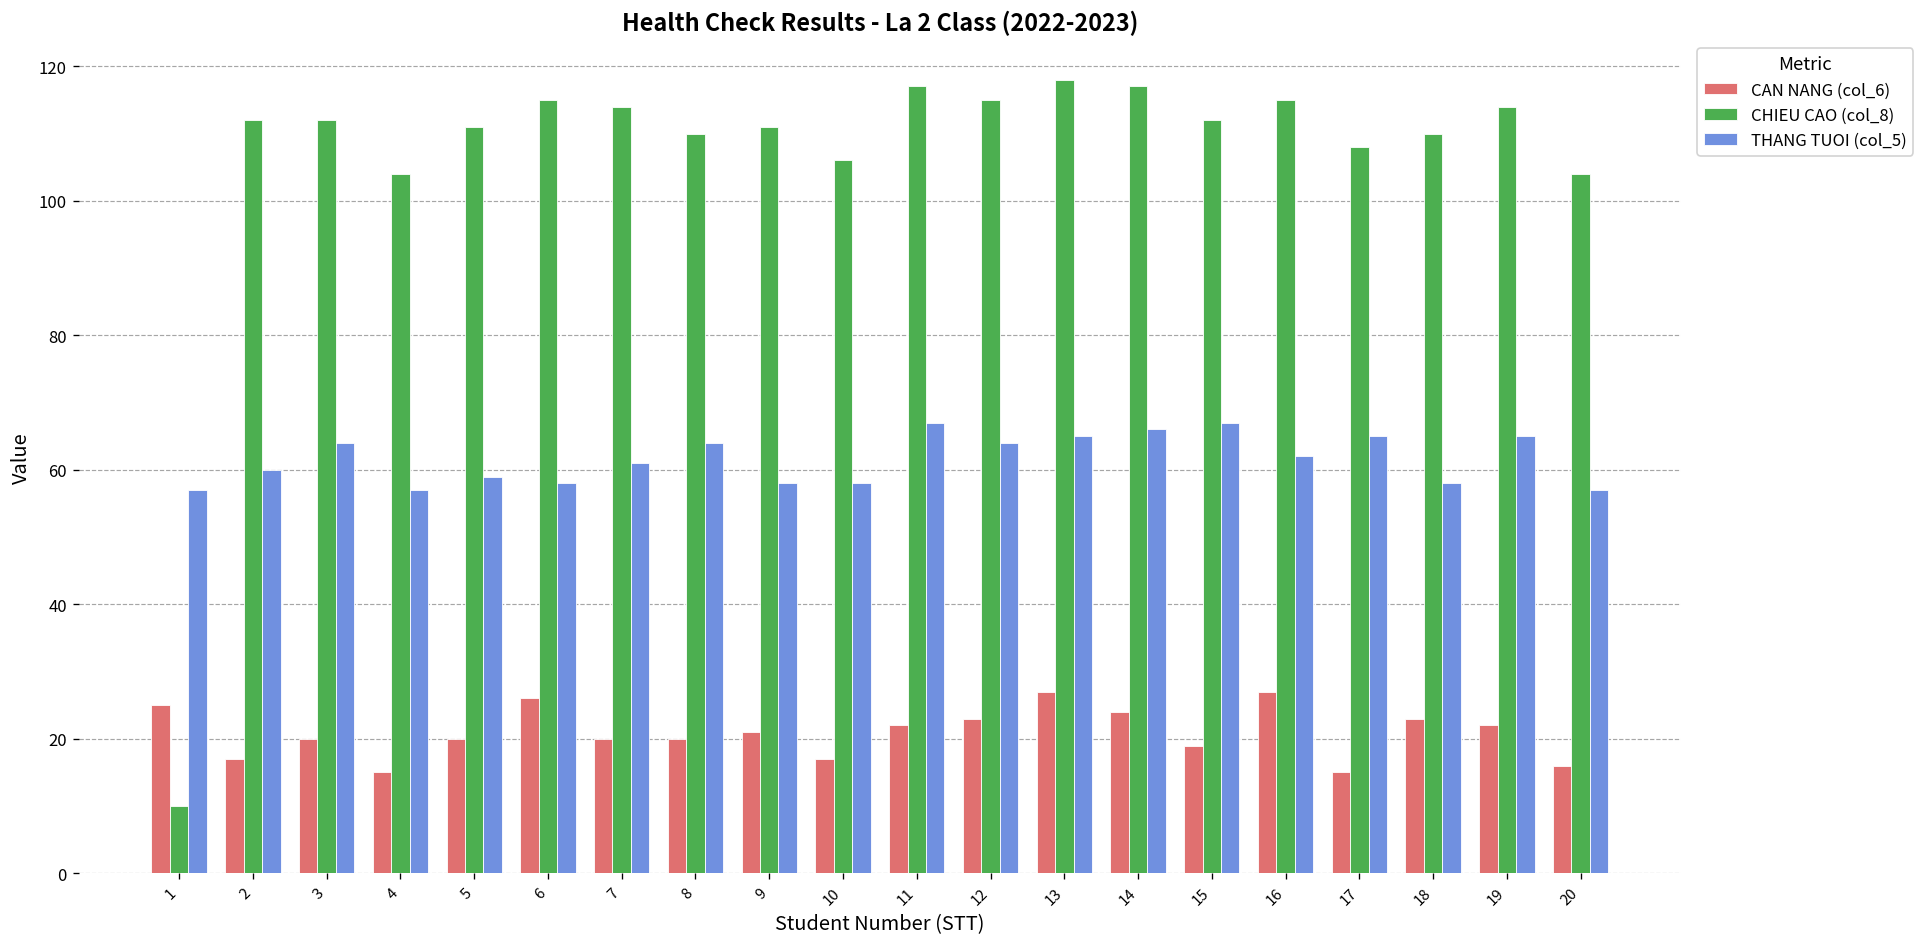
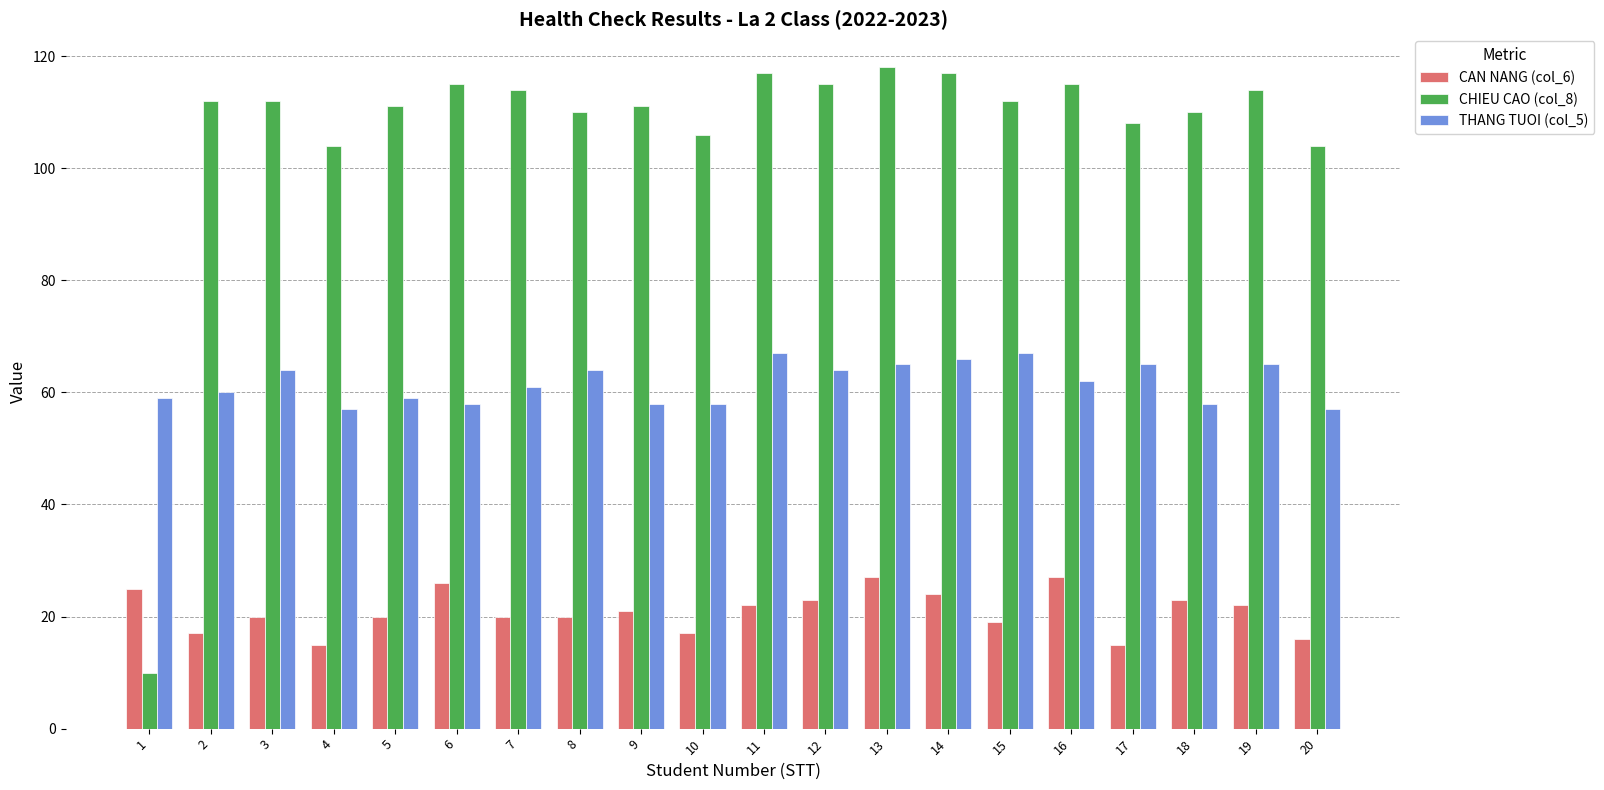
  {
    "CAN NANG (col_6)": {
      "1": 25,
      "2": 17,
      "3": 20,
      "4": 15,
      "5": 20,
      "6": 26,
      "7": 20,
      "8": 20,
      "9": 21,
      "10": 17,
      "11": 22,
      "12": 23,
      "13": 27,
      "14": 24,
      "15": 19,
      "16": 27,
      "17": 15,
      "18": 23,
      "19": 22,
      "20": 16
    },
    "CHIEU CAO (col_8)": {
      "1": 10,
      "2": 112,
      "3": 112,
      "4": 104,
      "5": 111,
      "6": 115,
      "7": 114,
      "8": 110,
      "9": 111,
      "10": 106,
      "11": 117,
      "12": 115,
      "13": 118,
      "14": 117,
      "15": 112,
      "16": 115,
      "17": 108,
      "18": 110,
      "19": 114,
      "20": 104
    },
    "THANG TUOI (col_5)": {
-     "1": 57,
+     "1": 59,
      "2": 60,
      "3": 64,
      "4": 57,
      "5": 59,
      "6": 58,
      "7": 61,
      "8": 64,
      "9": 58,
      "10": 58,
      "11": 67,
      "12": 64,
      "13": 65,
      "14": 66,
      "15": 67,
      "16": 62,
      "17": 65,
      "18": 58,
      "19": 65,
      "20": 57
    }
  }
